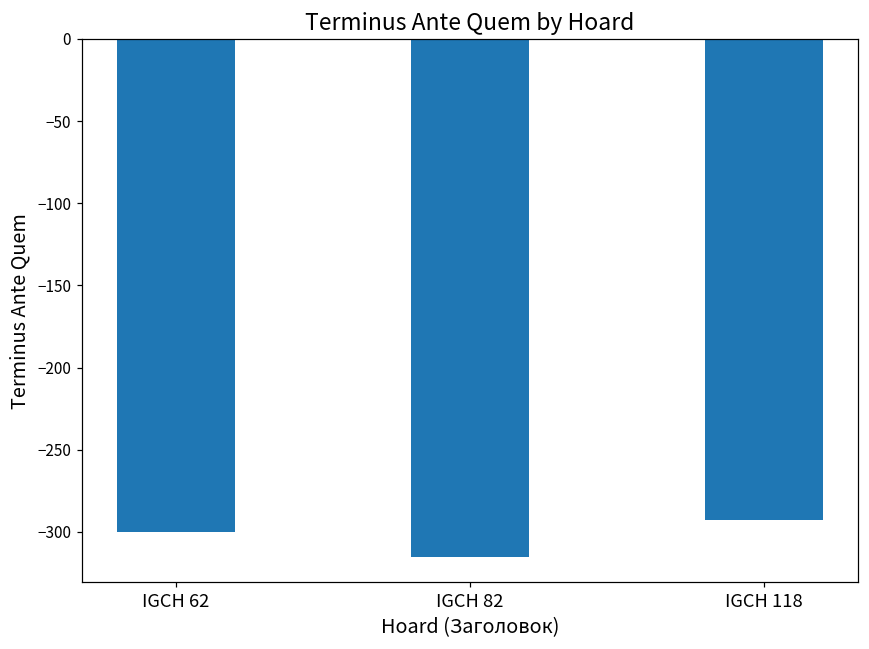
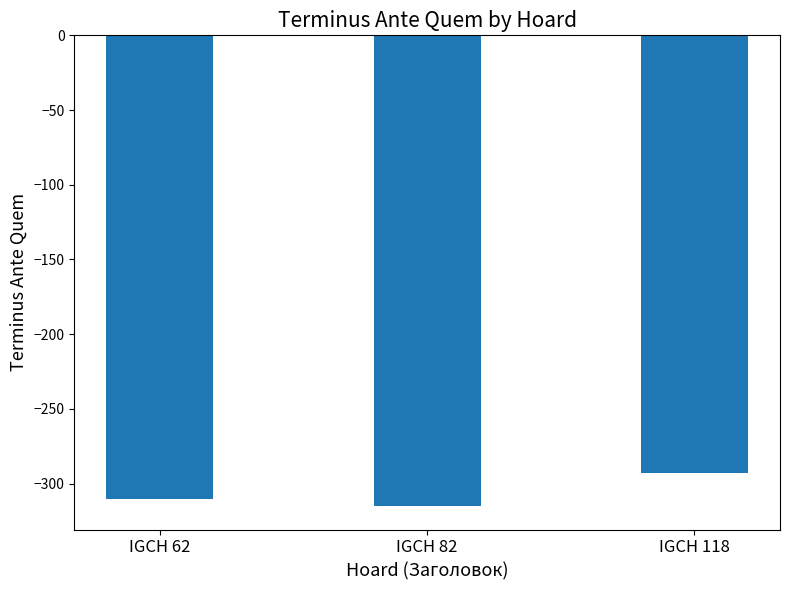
  {
-   "IGCH 62": -300,
+   "IGCH 62": -310,
    "IGCH 82": -315,
    "IGCH 118": -293
  }
